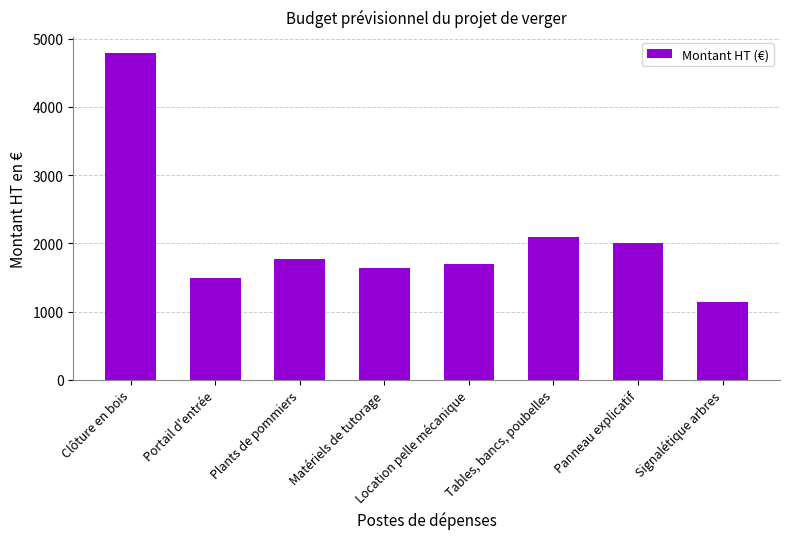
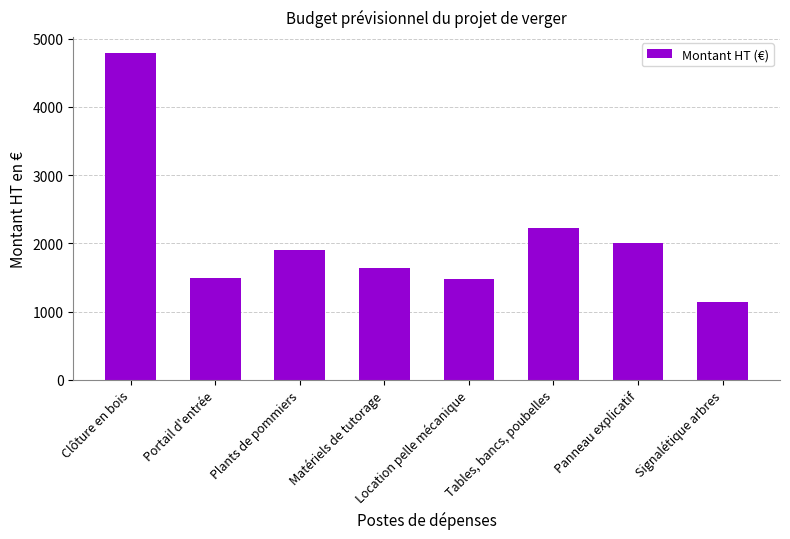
  {
    "Clôture en bois": 4800,
    "Portail d'entrée": 1500,
-   "Plants de pommiers": 1800,
+   "Plants de pommiers": 1900,
    "Matériels de tutorage": 1600,
-   "Location pelle mécanique": 1700,
-   "Tables, bancs, poubelles": 2100,
+   "Location pelle mécanique": 1500,
+   "Tables, bancs, poubelles": 2200,
    "Panneau explicatif": 2000,
    "Signalétique arbres": 1100
  }
